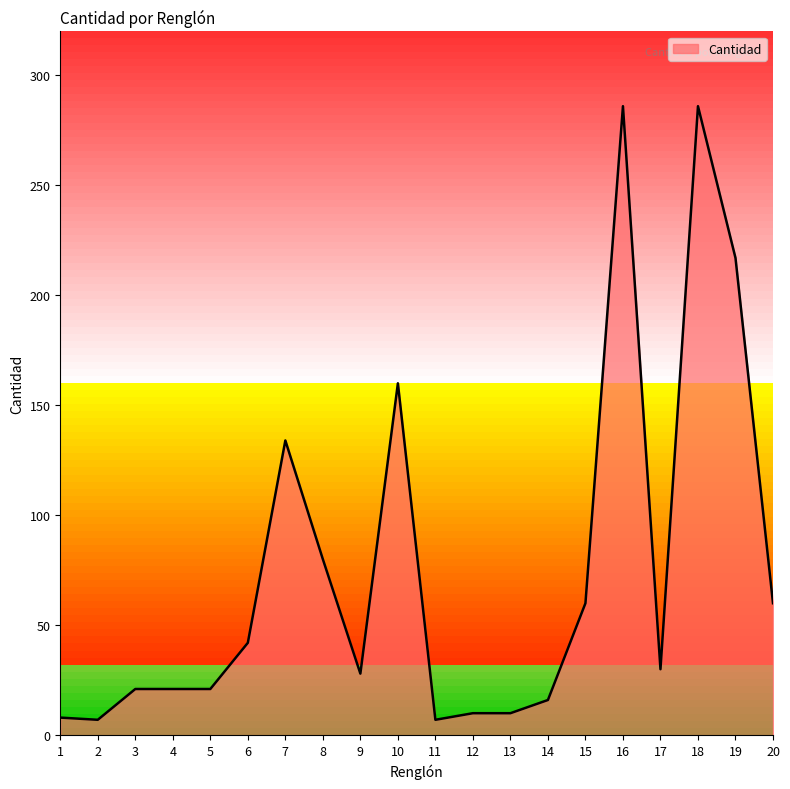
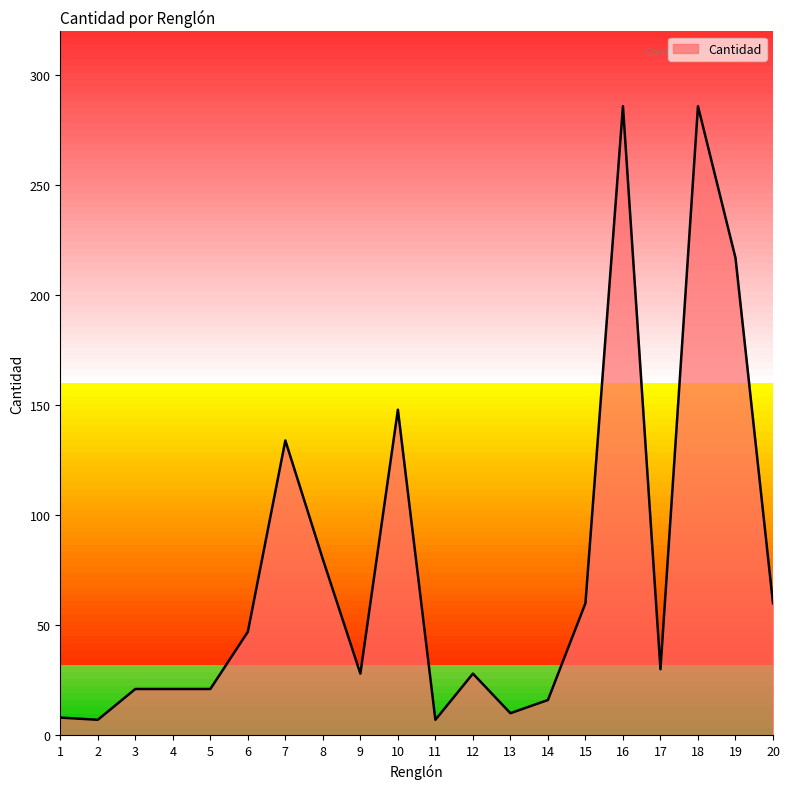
  {
    "1": 8,
    "2": 7,
    "3": 21,
    "4": 21,
    "5": 21,
-   "6": 42,
+   "6": 47,
    "7": 134,
    "8": 80,
    "9": 28,
-   "10": 160,
+   "10": 148,
    "11": 7,
-   "12": 10,
+   "12": 28,
    "13": 10,
    "14": 16,
    "15": 60,
    "16": 286,
    "17": 30,
    "18": 286,
    "19": 217,
    "20": 60
  }
